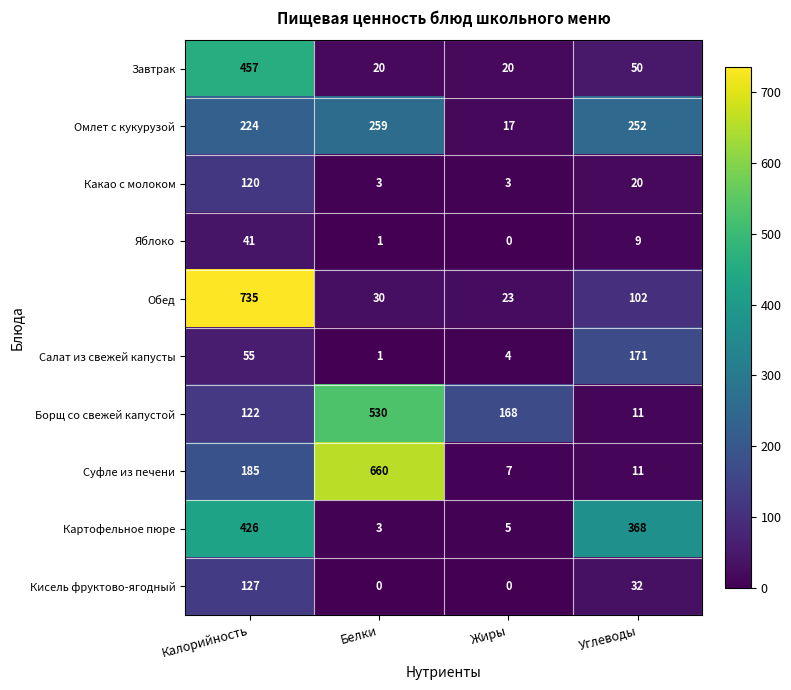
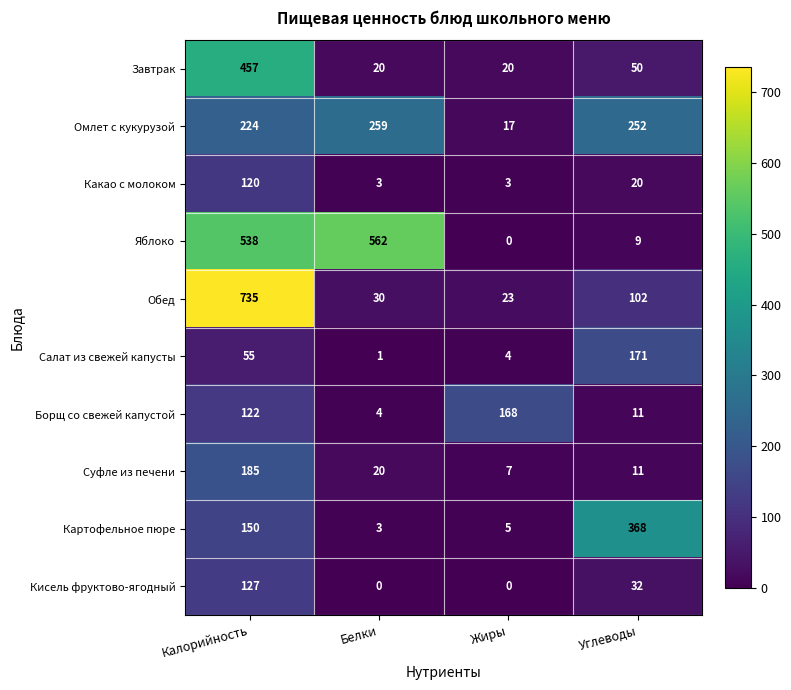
  {
    "Завтрак": {
      "Калорийность": 457,
      "Белки": 20,
      "Жиры": 20,
      "Углеводы": 50
    },
    "Омлет с кукурузой": {
      "Калорийность": 224,
      "Белки": 259,
      "Жиры": 17,
      "Углеводы": 252
    },
    "Какао с молоком": {
      "Калорийность": 120,
      "Белки": 3,
      "Жиры": 3,
      "Углеводы": 20
    },
    "Яблоко": {
-     "Калорийность": 41,
-     "Белки": 1,
+     "Калорийность": 538,
+     "Белки": 562,
      "Жиры": 0,
      "Углеводы": 9
    },
    "Обед": {
      "Калорийность": 735,
      "Белки": 30,
      "Жиры": 23,
      "Углеводы": 102
    },
    "Салат из свежей капусты": {
      "Калорийность": 55,
      "Белки": 1,
      "Жиры": 4,
      "Углеводы": 171
    },
    "Борщ со свежей капустой": {
      "Калорийность": 122,
-     "Белки": 530,
+     "Белки": 4,
      "Жиры": 168,
      "Углеводы": 11
    },
    "Суфле из печени": {
      "Калорийность": 185,
-     "Белки": 660,
+     "Белки": 20,
      "Жиры": 7,
      "Углеводы": 11
    },
    "Картофельное пюре": {
-     "Калорийность": 426,
+     "Калорийность": 150,
      "Белки": 3,
      "Жиры": 5,
      "Углеводы": 368
    },
    "Кисель фруктово-ягодный": {
      "Калорийность": 127,
      "Белки": 0,
      "Жиры": 0,
      "Углеводы": 32
    }
  }
